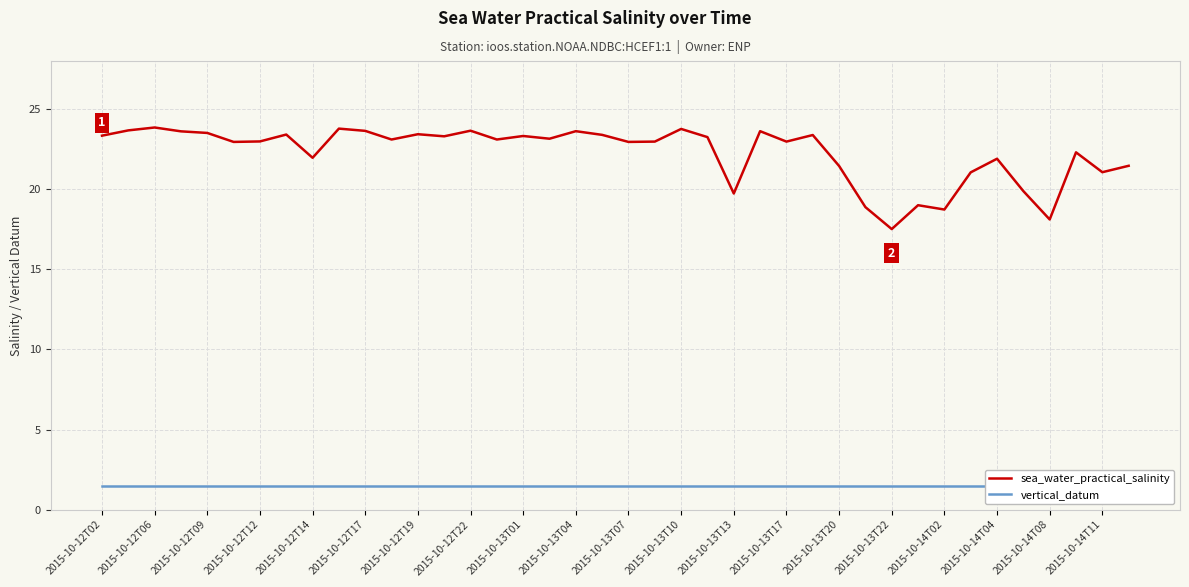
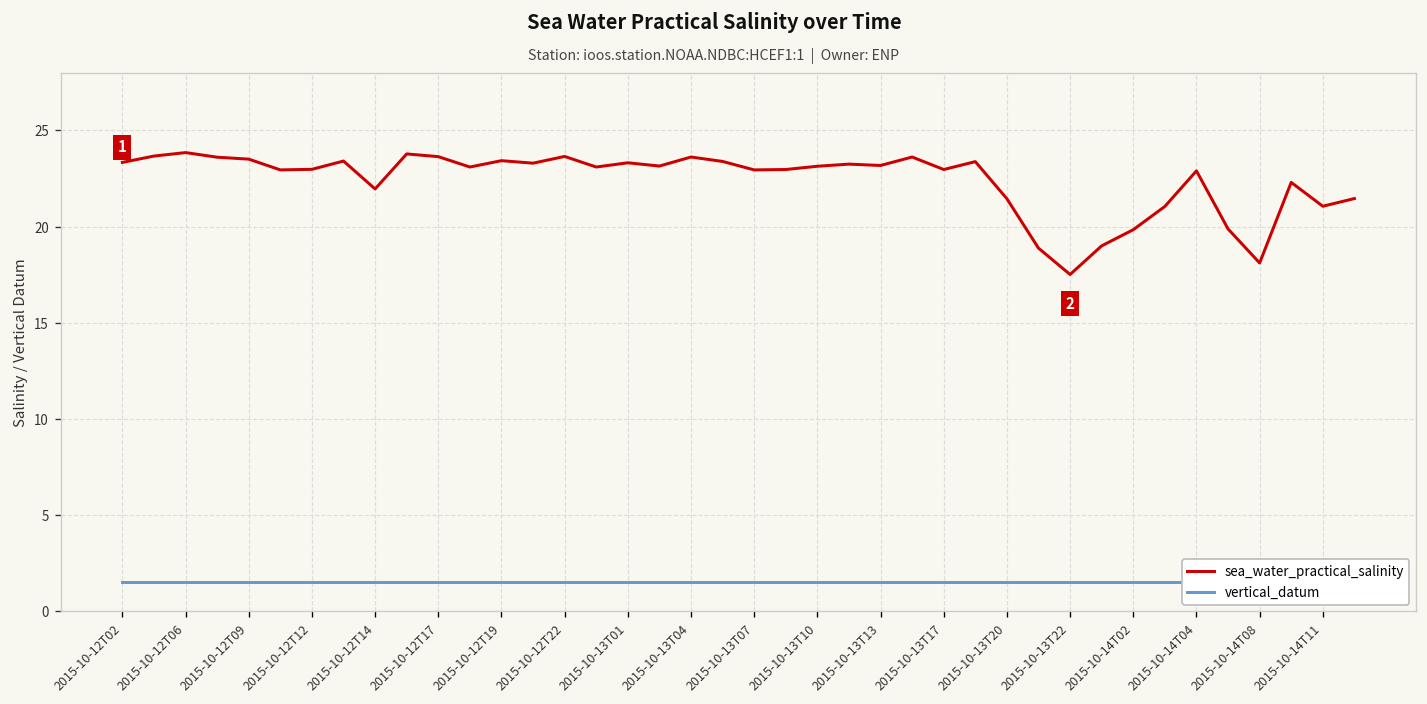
  {
    "sea_water_practical_salinity": {
      "2015-10-12T06": 23.9,
      "2015-10-12T09": 23.5,
      "2015-10-12T12": 23.0,
      "2015-10-12T14": 22.0,
      "2015-10-12T17": 23.6,
      "2015-10-12T19": 23.4,
      "2015-10-12T22": 23.7,
      "2015-10-13T01": 23.3,
      "2015-10-13T04": 23.6,
      "2015-10-13T07": 23.0,
-     "2015-10-13T10": 23.8,
-     "2015-10-13T13": 19.7,
+     "2015-10-13T10": 23.1,
+     "2015-10-13T13": 23.2,
      "2015-10-13T17": 23.0,
      "2015-10-13T20": 21.5,
-     "2015-10-14T02": 18.7,
-     "2015-10-14T04": 21.9,
+     "2015-10-14T02": 19.8,
+     "2015-10-14T04": 22.9,
      "2015-10-14T08": 18.1,
      "2015-10-14T11": 21.1
    },
    "vertical_datum": {
      "2015-10-12T02": 1.5,
      "2015-10-12T06": 1.5,
      "2015-10-12T09": 1.5,
      "2015-10-12T12": 1.5,
      "2015-10-12T14": 1.5,
      "2015-10-12T17": 1.5,
      "2015-10-12T19": 1.5,
      "2015-10-12T22": 1.5,
      "2015-10-13T01": 1.5,
      "2015-10-13T04": 1.5,
      "2015-10-13T07": 1.5,
      "2015-10-13T10": 1.5,
      "2015-10-13T13": 1.5,
      "2015-10-13T17": 1.5,
      "2015-10-13T20": 1.5,
      "2015-10-13T22": 1.5,
      "2015-10-14T02": 1.5
    }
  }
